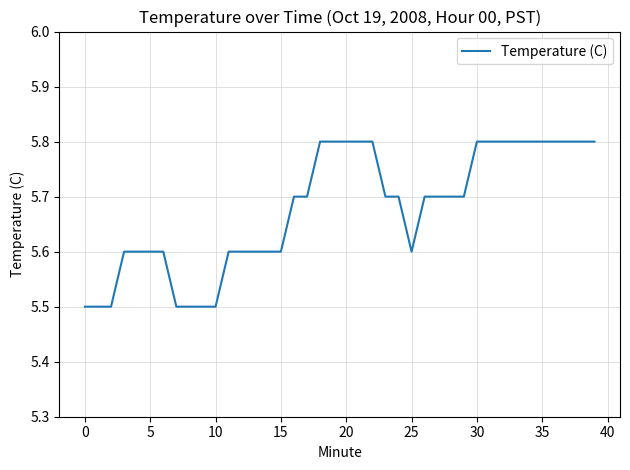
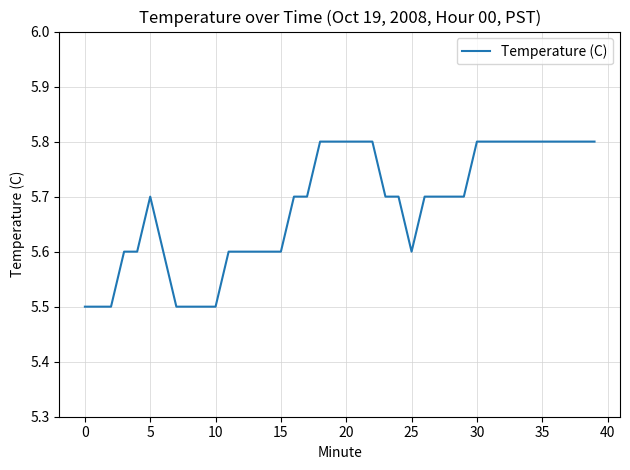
  {
    "0": 5.5,
-   "5": 5.6,
+   "5": 5.7,
    "10": 5.5,
    "15": 5.6,
    "20": 5.8,
    "25": 5.6,
    "30": 5.8,
    "35": 5.8
  }
